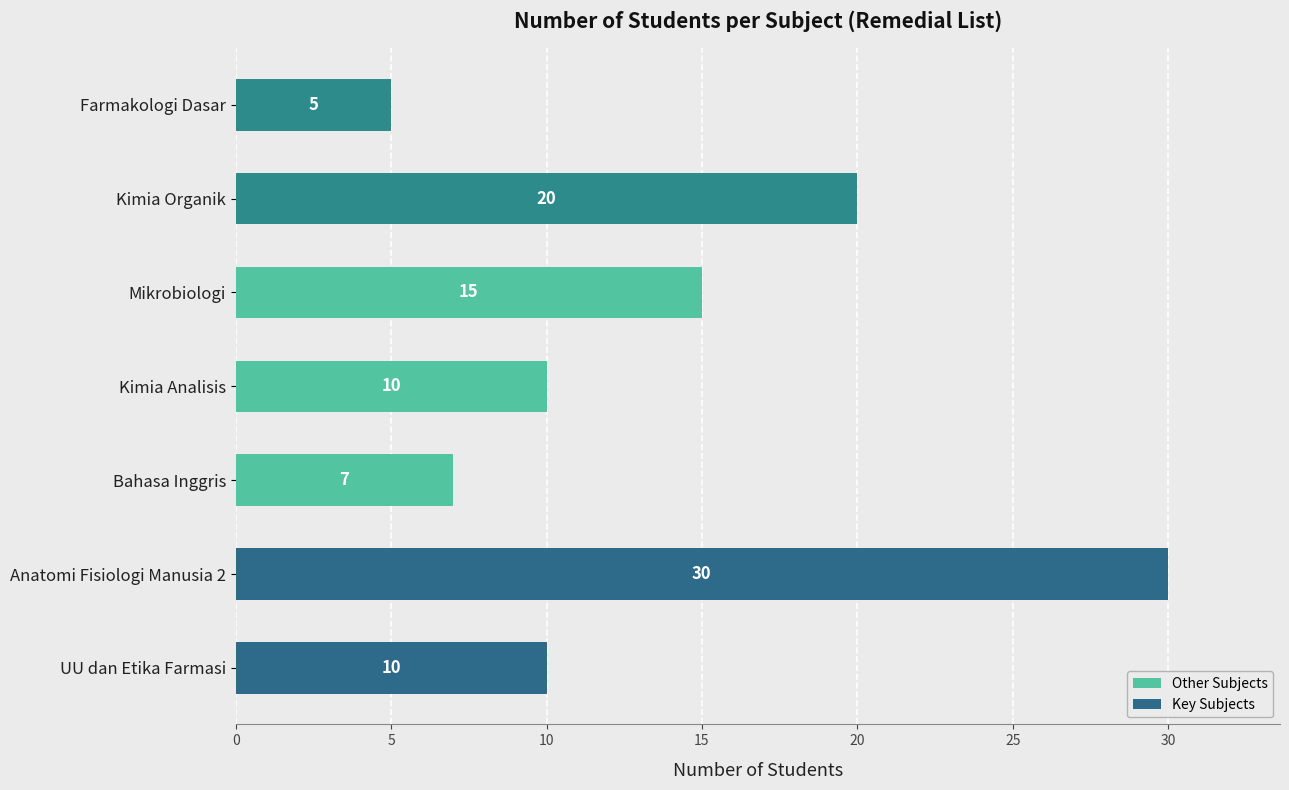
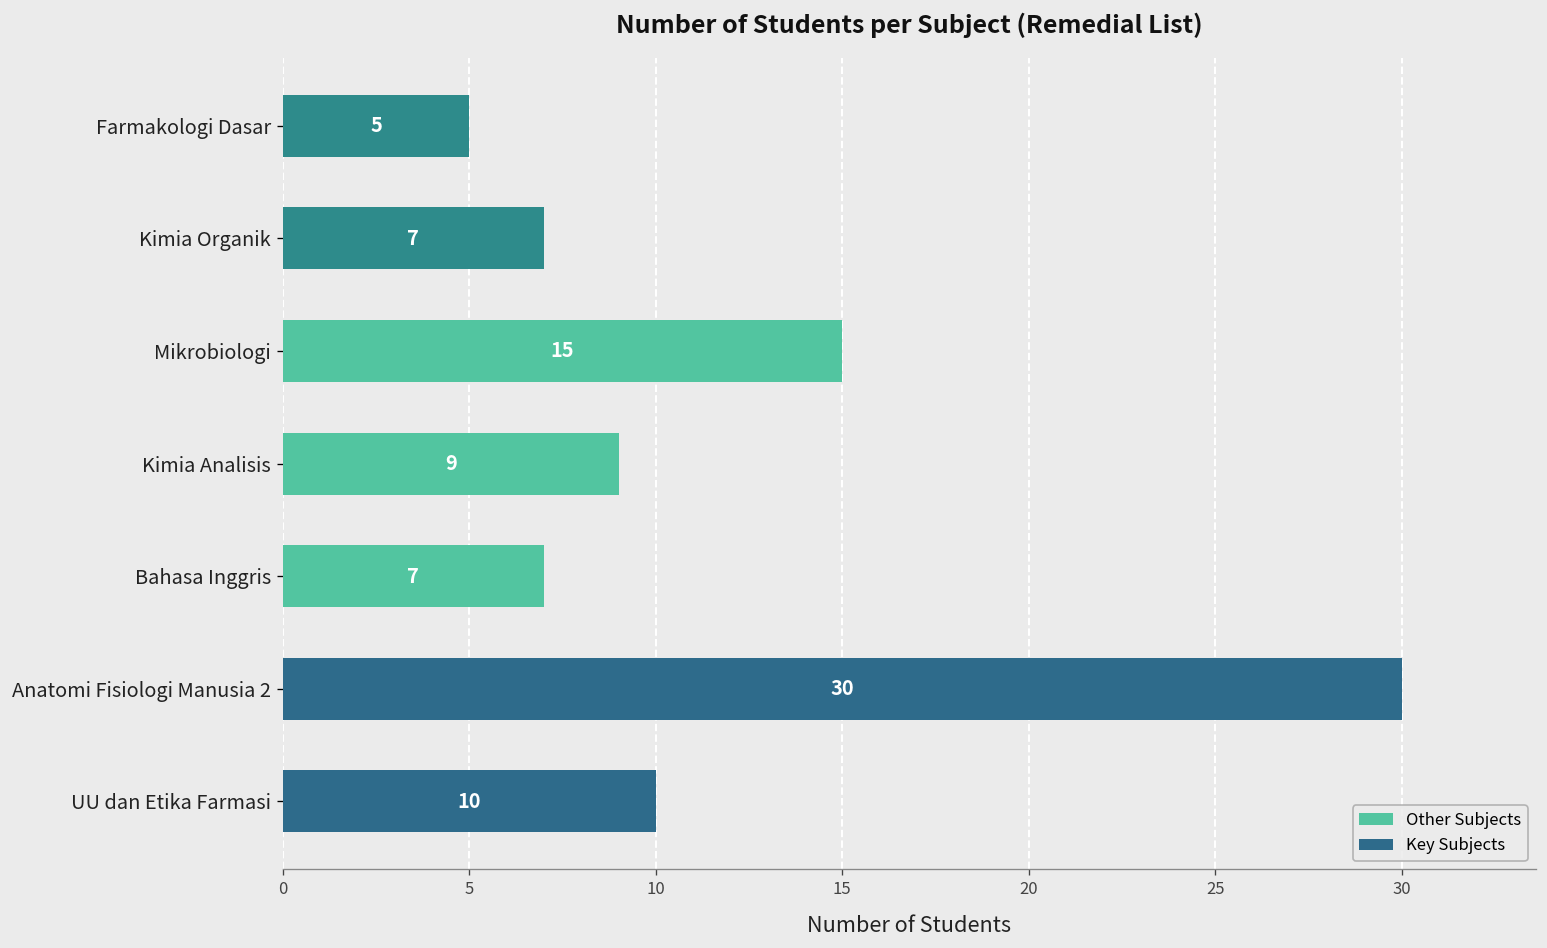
  {
    "Farmakologi Dasar": 5,
-   "Kimia Organik": 20,
+   "Kimia Organik": 7,
    "Mikrobiologi": 15,
-   "Kimia Analisis": 10,
+   "Kimia Analisis": 9,
    "Bahasa Inggris": 7,
    "Anatomi Fisiologi Manusia 2": 30,
    "UU dan Etika Farmasi": 10
  }
